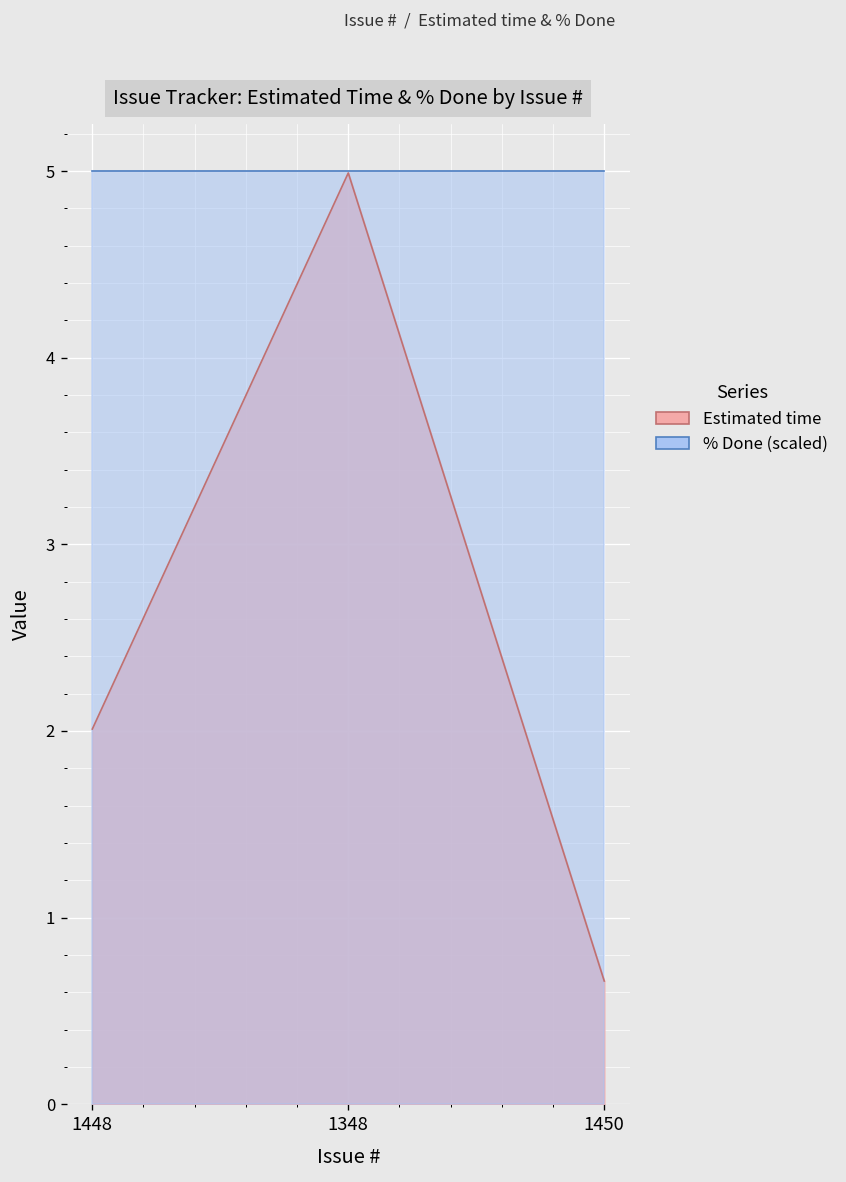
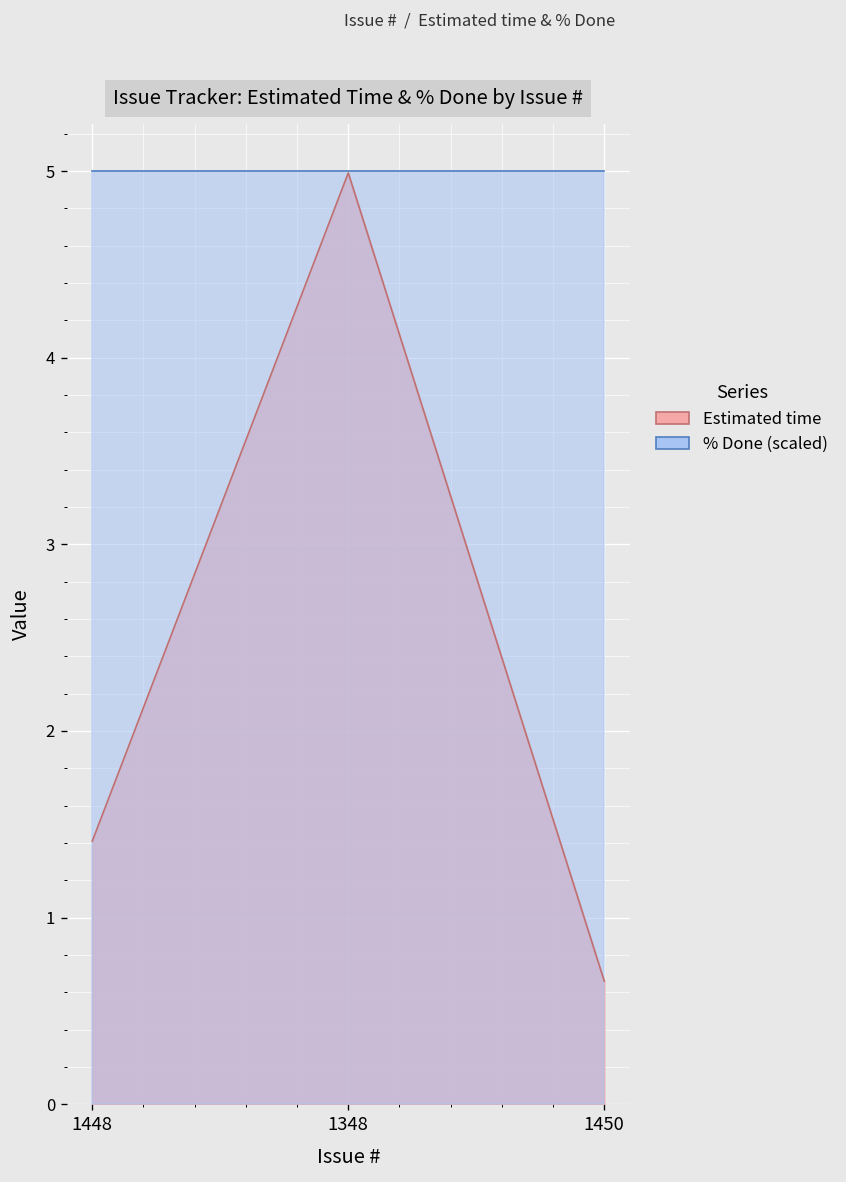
  {
    "Estimated time": {
-     "1448": 2.01,
+     "1448": 1.41,
      "1450": 0.66
    },
    "% Done (scaled)": {
      "1448": 5.00,
      "1450": 5.00
    }
  }
